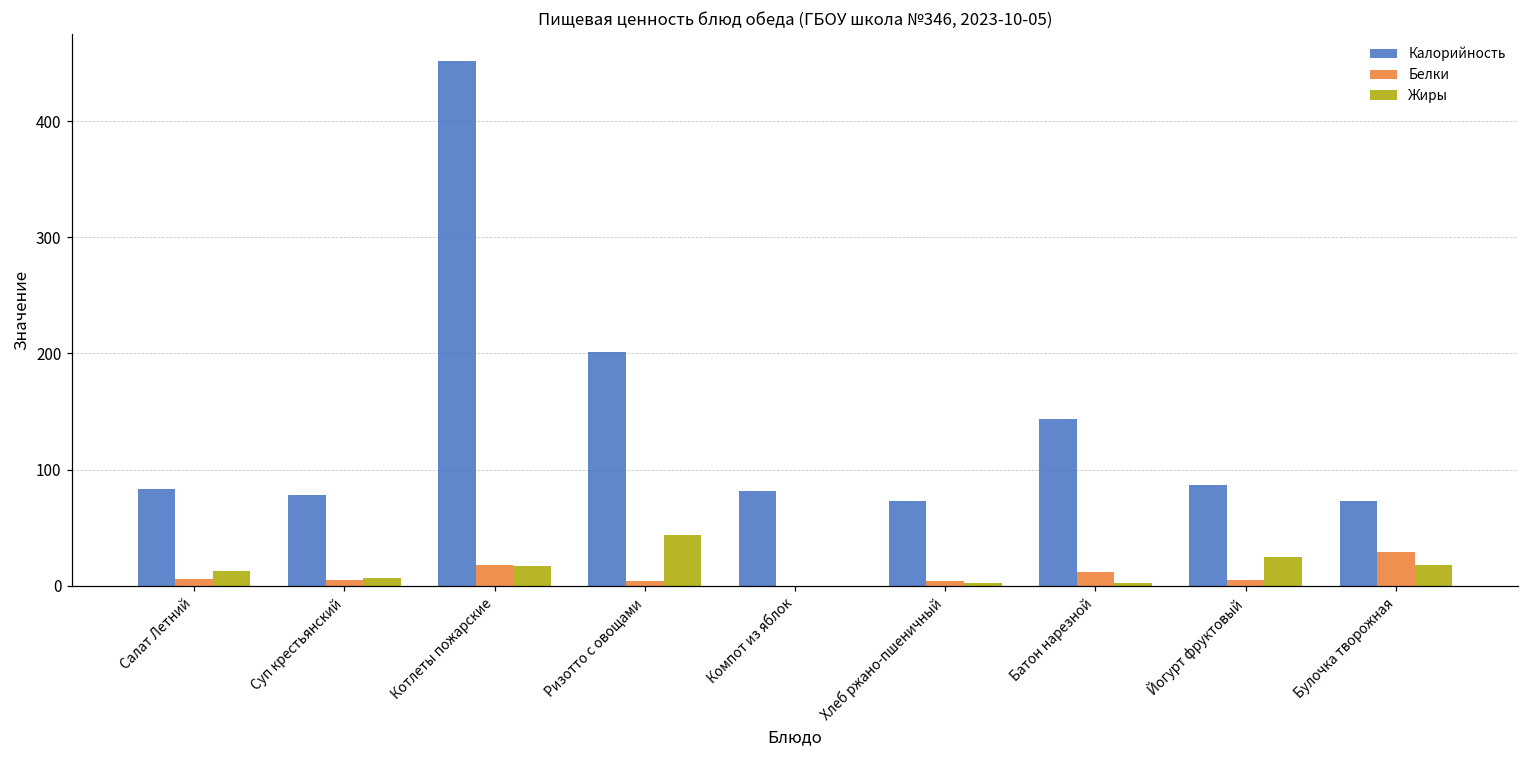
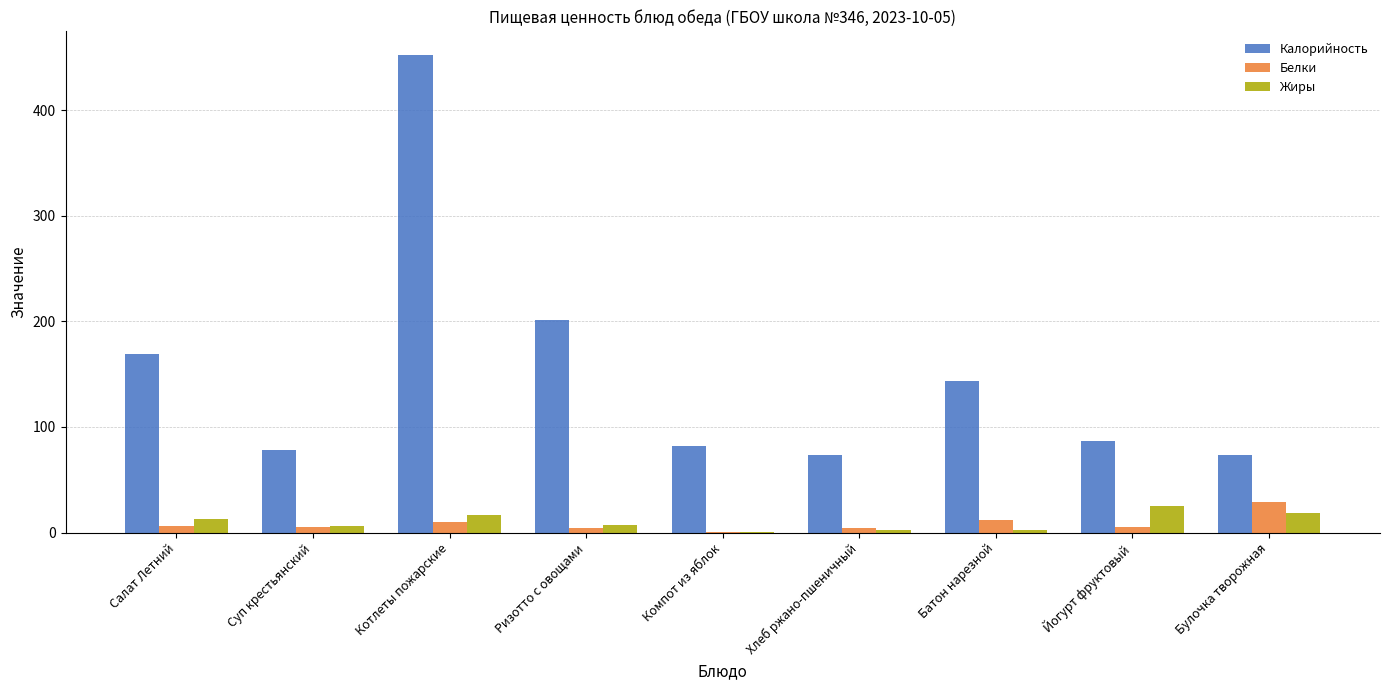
  {
    "Калорийность": {
-     "Салат Летний": 83,
+     "Салат Летний": 169,
      "Суп крестьянский": 78,
      "Котлеты пожарские": 452,
      "Ризотто с овощами": 201,
      "Компот из яблок": 82,
      "Хлеб ржано-пшеничный": 73,
      "Батон нарезной": 144,
      "Йогурт фруктовый": 87,
      "Булочка творожная": 73
    },
    "Белки": {
      "Салат Летний": 6,
      "Суп крестьянский": 5,
-     "Котлеты пожарские": 18,
+     "Котлеты пожарские": 10,
      "Ризотто с овощами": 4,
      "Хлеб ржано-пшеничный": 4,
      "Батон нарезной": 12,
      "Йогурт фруктовый": 5,
      "Булочка творожная": 29
    },
    "Жиры": {
      "Салат Летний": 13,
      "Суп крестьянский": 6,
      "Котлеты пожарские": 17,
-     "Ризотто с овощами": 44,
+     "Ризотто с овощами": 8,
      "Йогурт фруктовый": 25,
      "Булочка творожная": 18
    }
  }
